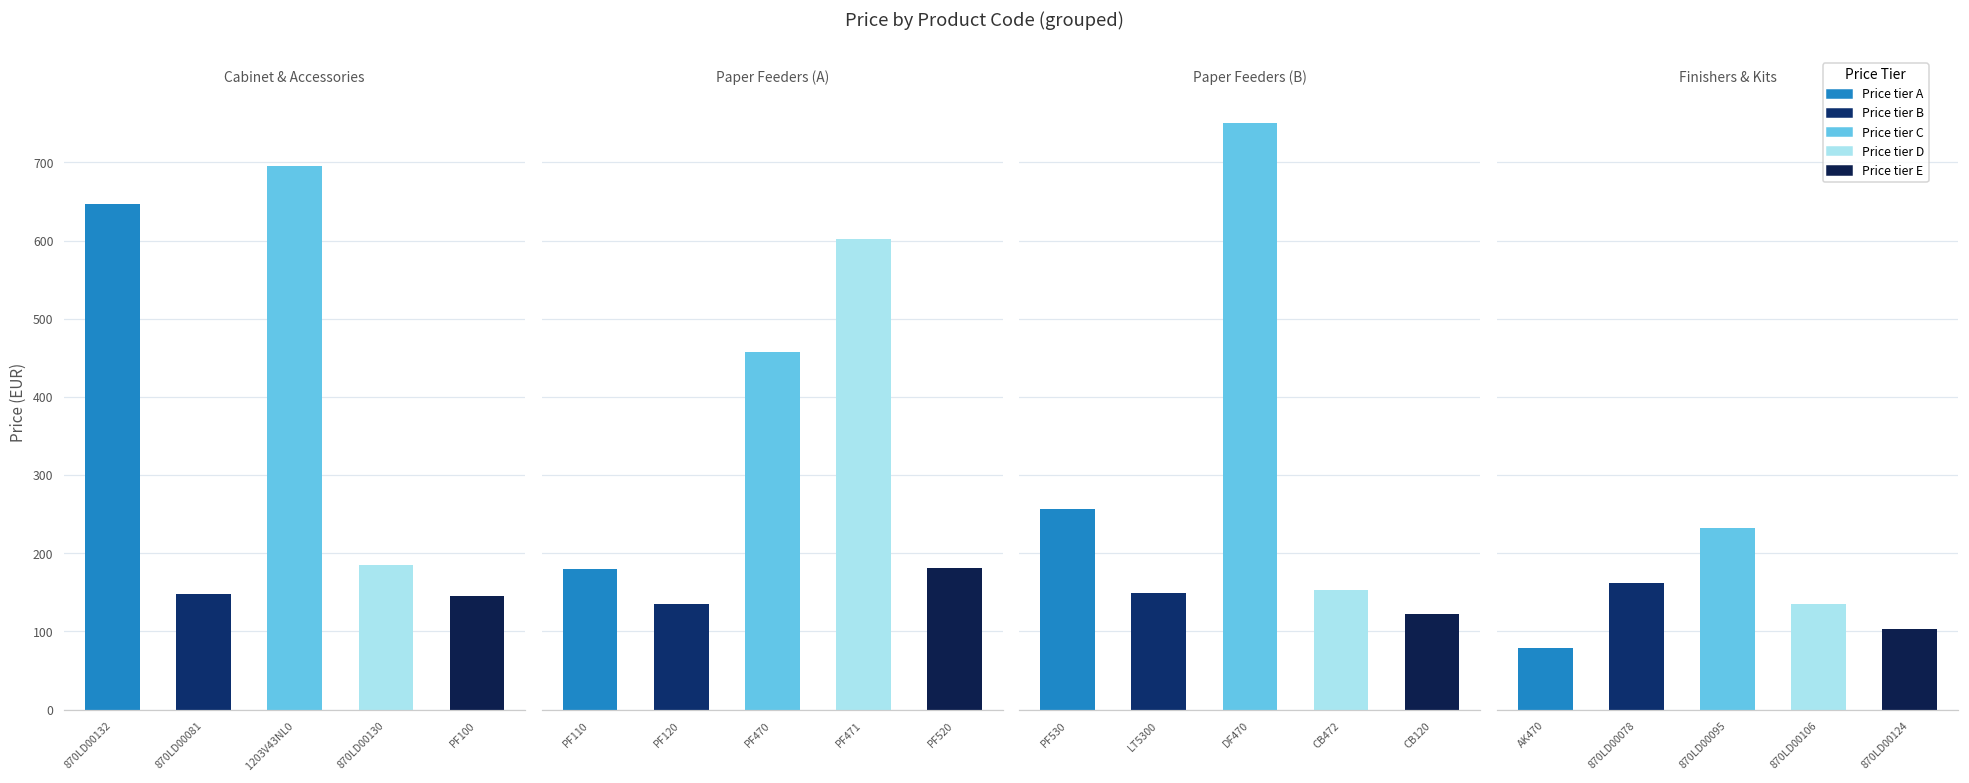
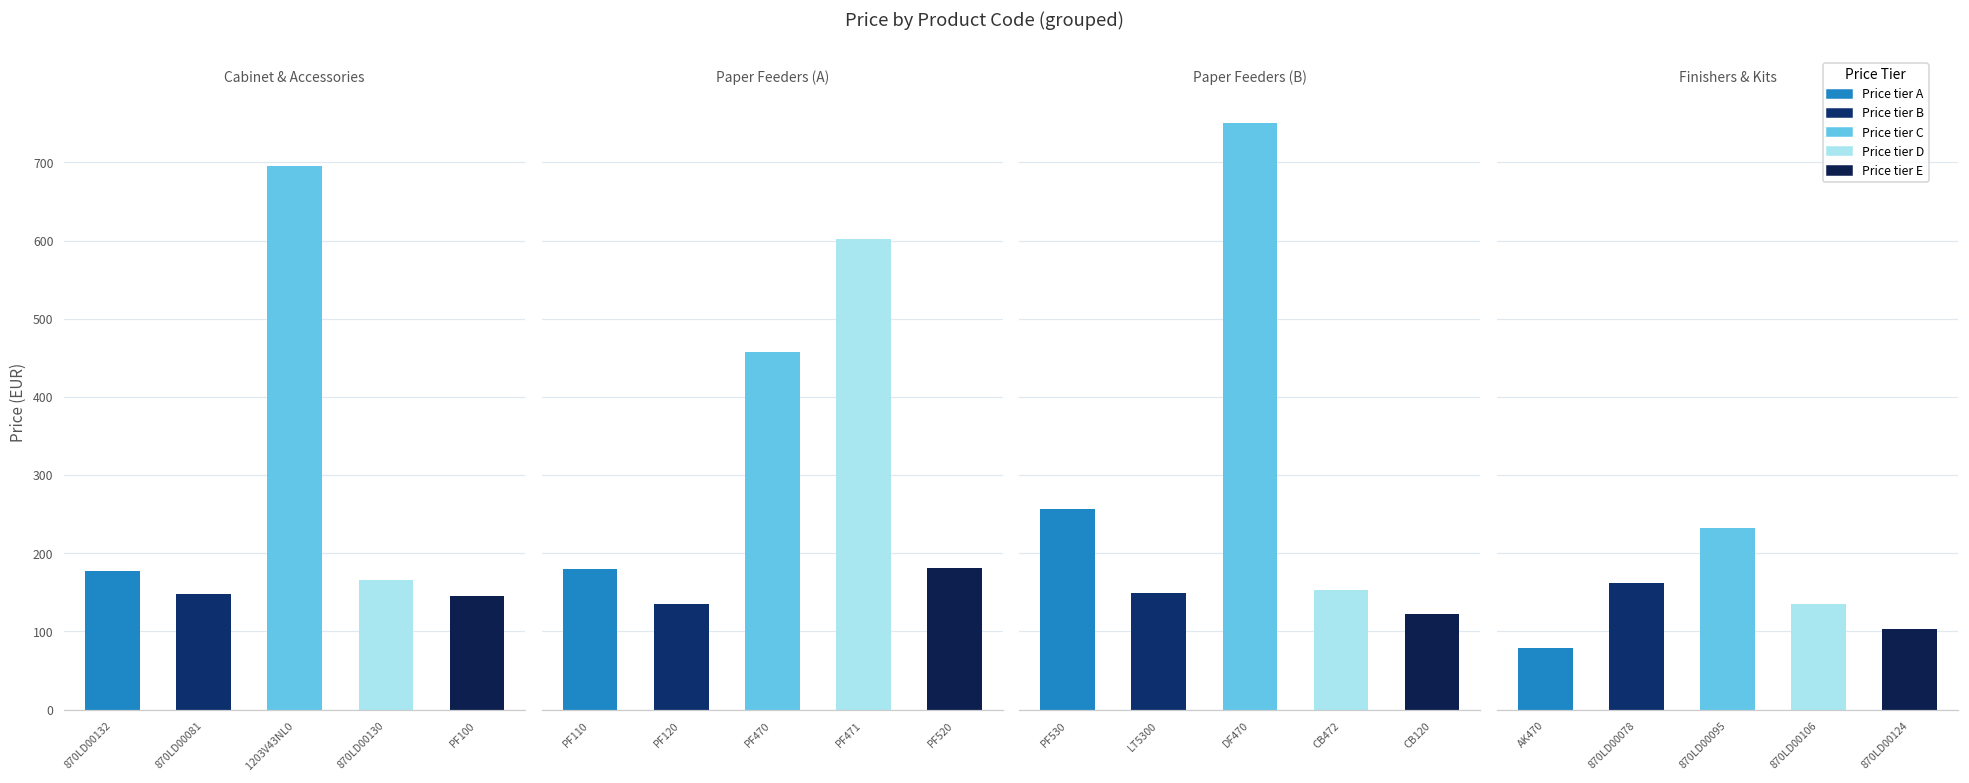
  {
    "Cabinet & Accessories": {
-     "870LD00132": 650,
+     "870LD00132": 180,
      "870LD00081": 150,
      "1203V43NL0": 700,
-     "870LD00130": 190,
+     "870LD00130": 170,
      "PF100": 150
    }
  }
